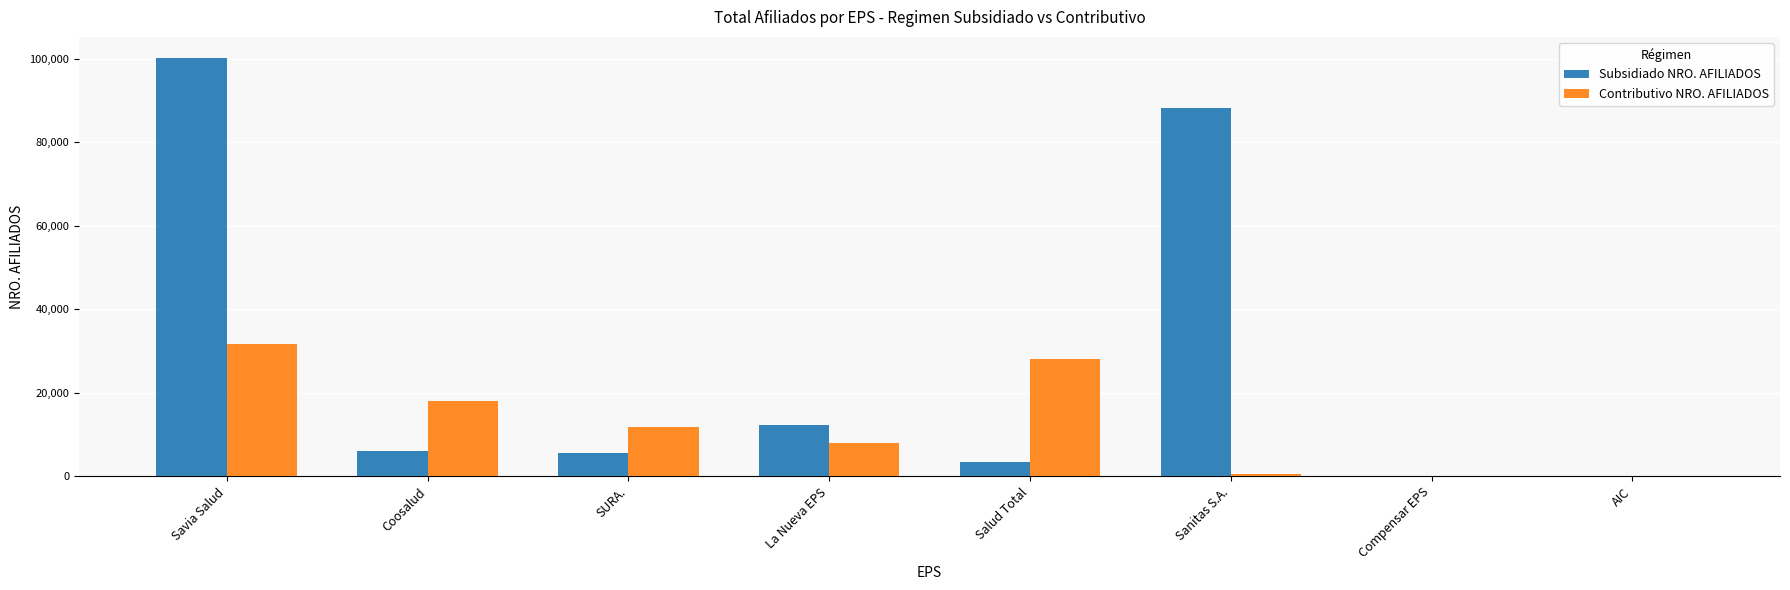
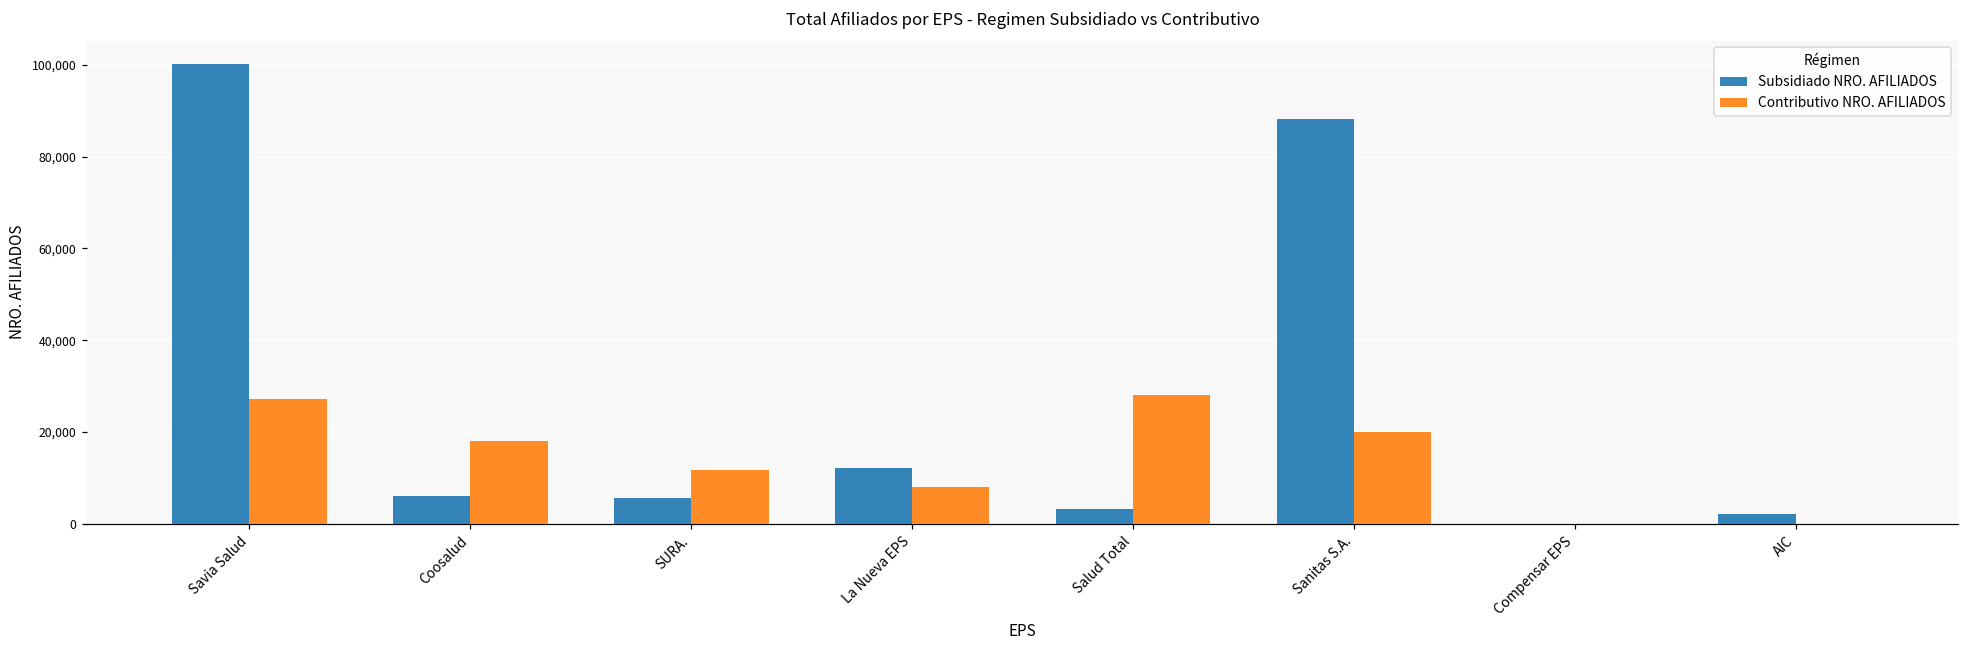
  {
    "Subsidiado NRO. AFILIADOS": {
      "Savia Salud": "100,000",
      "Coosalud": "6,000",
      "SURA.": "6,000",
      "La Nueva EPS": "12,000",
      "Salud Total": "3,000",
      "Sanitas S.A.": "88,000",
-     "AIC": "0"
+     "AIC": "2,000"
    },
    "Contributivo NRO. AFILIADOS": {
-     "Savia Salud": "32,000",
+     "Savia Salud": "27,000",
      "Coosalud": "18,000",
      "SURA.": "12,000",
      "La Nueva EPS": "8,000",
      "Salud Total": "28,000",
-     "Sanitas S.A.": "0"
+     "Sanitas S.A.": "20,000"
    }
  }
